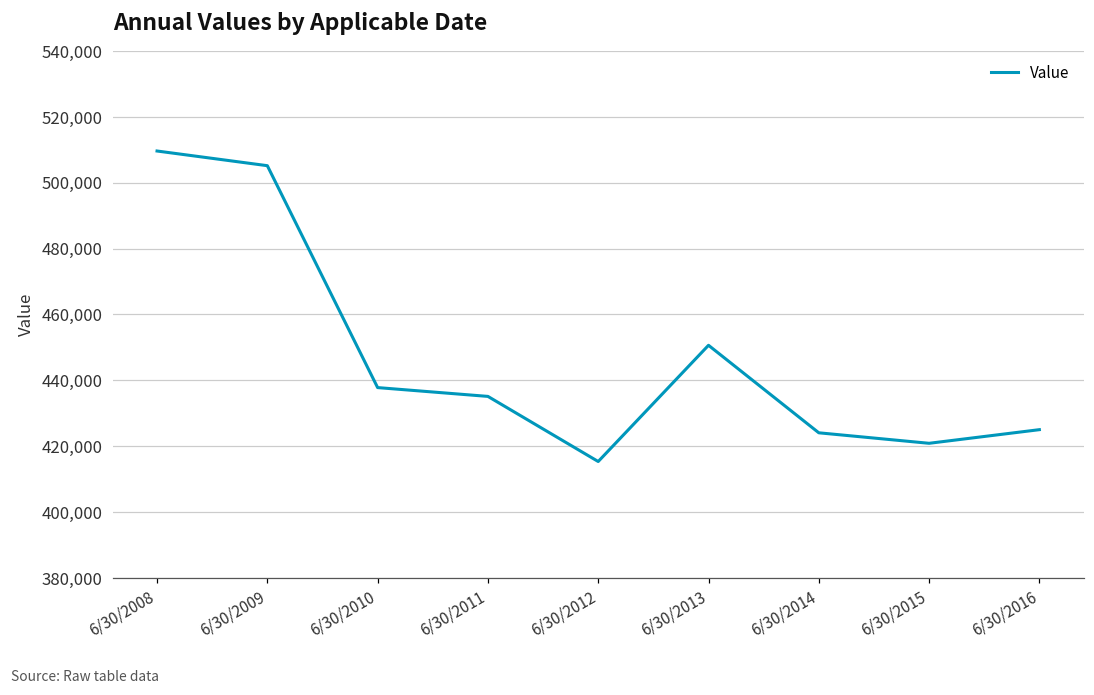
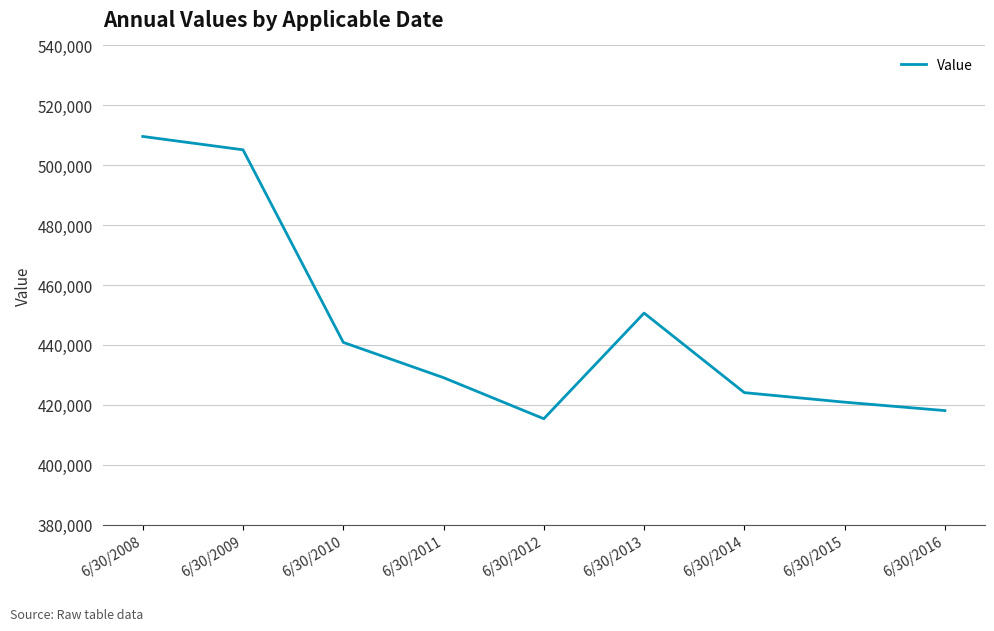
  {
    "6/30/2008": "510,000",
    "6/30/2009": "505,000",
-   "6/30/2010": "438,000",
-   "6/30/2011": "435,000",
+   "6/30/2010": "441,000",
+   "6/30/2011": "429,000",
    "6/30/2012": "415,000",
    "6/30/2013": "451,000",
    "6/30/2014": "424,000",
    "6/30/2015": "421,000",
-   "6/30/2016": "425,000"
+   "6/30/2016": "418,000"
  }
